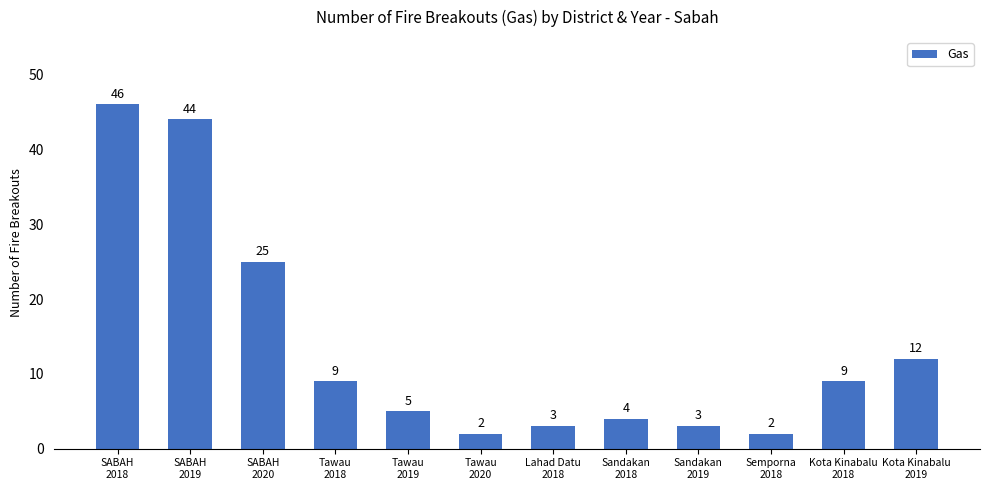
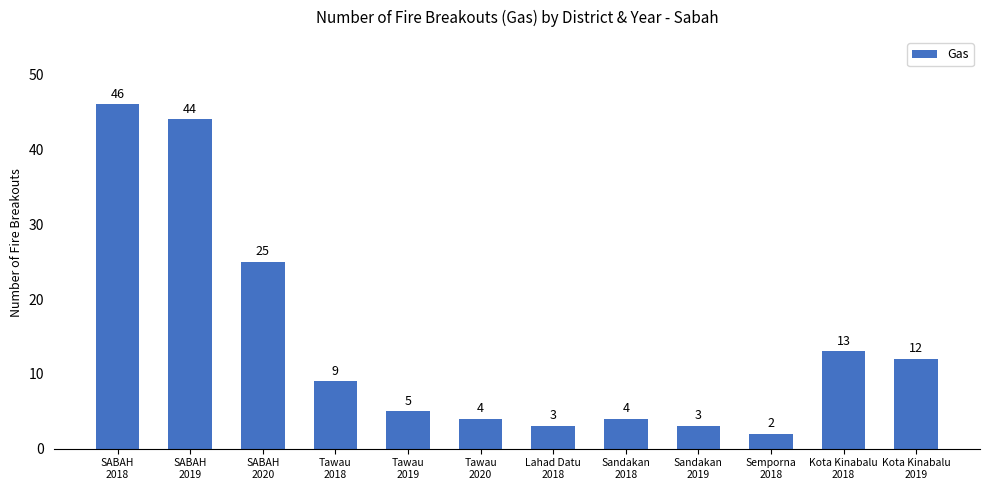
  {
    "SABAH 2018": 46,
    "SABAH 2019": 44,
    "SABAH 2020": 25,
    "Tawau 2018": 9,
    "Tawau 2019": 5,
-   "Tawau 2020": 2,
+   "Tawau 2020": 4,
    "Lahad Datu 2018": 3,
    "Sandakan 2018": 4,
    "Sandakan 2019": 3,
    "Semporna 2018": 2,
-   "Kota Kinabalu 2018": 9,
+   "Kota Kinabalu 2018": 13,
    "Kota Kinabalu 2019": 12
  }
